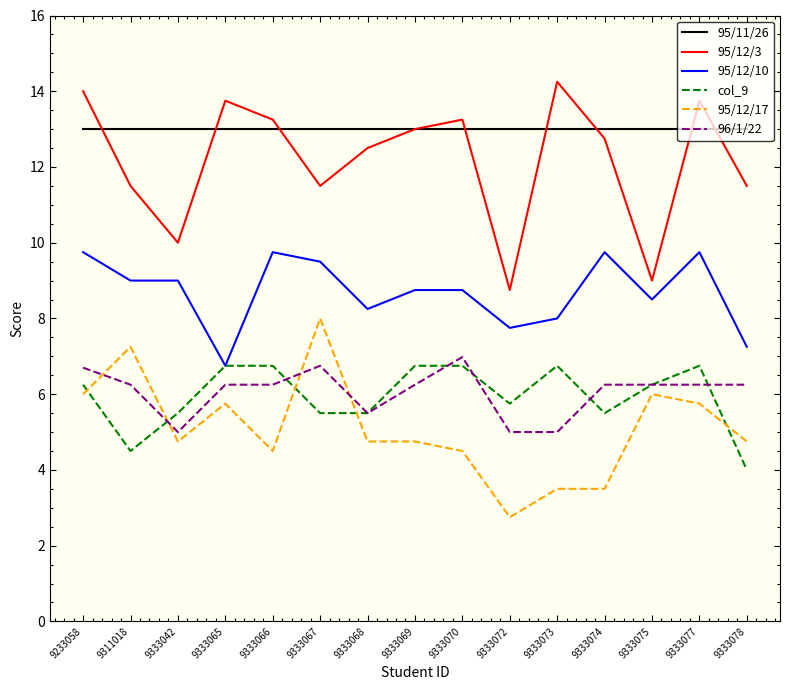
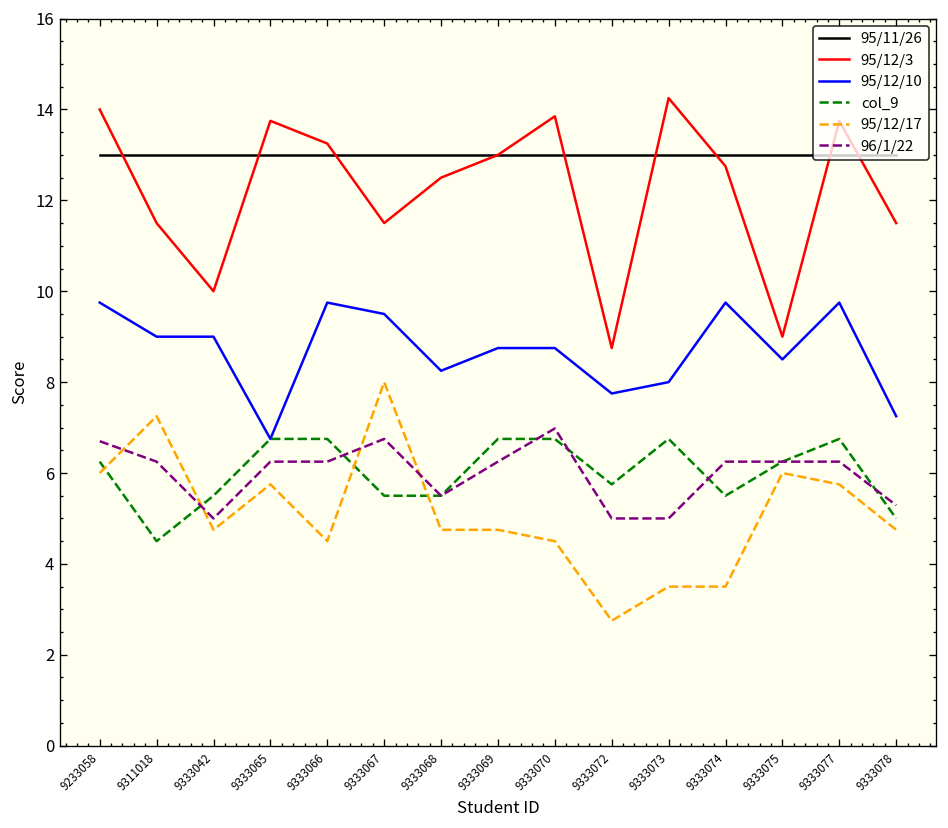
  {
    "95/11/26": {
      "9233058": 13.0,
      "9311018": 13.0,
      "9333042": 13.0,
      "9333065": 13.0,
      "9333066": 13.0,
      "9333067": 13.0,
      "9333068": 13.0,
      "9333070": 13.0,
      "9333072": 13.0,
      "9333073": 13.0,
      "9333074": 13.0,
      "9333075": 13.0
    },
    "95/12/3": {
      "9233058": 14.0,
      "9311018": 11.5,
      "9333042": 10.0,
      "9333065": 13.8,
      "9333066": 13.3,
      "9333067": 11.5,
      "9333068": 12.5,
-     "9333070": 13.3,
+     "9333070": 13.9,
      "9333072": 8.8,
      "9333073": 14.3,
      "9333074": 12.8,
      "9333075": 9.0,
      "9333078": 11.5
    },
    "95/12/10": {
      "9233058": 9.8,
      "9311018": 9.0,
      "9333042": 9.0,
      "9333066": 9.8,
      "9333067": 9.5,
      "9333068": 8.3,
      "9333069": 8.8,
      "9333070": 8.8,
      "9333072": 7.8,
      "9333073": 8.0,
      "9333074": 9.8,
      "9333075": 8.5,
      "9333077": 9.8,
      "9333078": 7.3
    },
    "col_9": {
      "9233058": 6.3,
      "9311018": 4.5,
      "9333042": 5.5,
      "9333066": 6.8,
      "9333067": 5.5,
      "9333069": 6.8,
      "9333070": 6.8,
      "9333072": 5.8,
      "9333073": 6.8,
      "9333074": 5.5,
      "9333077": 6.8,
-     "9333078": 4
+     "9333078": 5
    },
    "95/12/17": {
      "9233058": 6.0,
      "9311018": 7.3,
      "9333042": 4.8,
      "9333065": 5.8,
      "9333066": 4.5,
      "9333067": 8.0,
      "9333068": 4.8,
      "9333069": 4.8,
      "9333070": 4.5,
      "9333072": 2.8,
      "9333073": 3.5,
      "9333074": 3.5,
      "9333075": 6.0,
      "9333077": 5.8,
      "9333078": 4.8
    },
    "96/1/22": {
      "9233058": 6.7,
      "9311018": 6.3,
      "9333042": 5.0,
      "9333065": 6.3,
      "9333066": 6.3,
      "9333067": 6.8,
      "9333069": 6.3,
      "9333070": 7.0,
      "9333072": 5.0,
      "9333073": 5.0,
      "9333074": 6.3,
      "9333077": 6.3,
-     "9333078": 6.3
+     "9333078": 5.3
    }
  }
